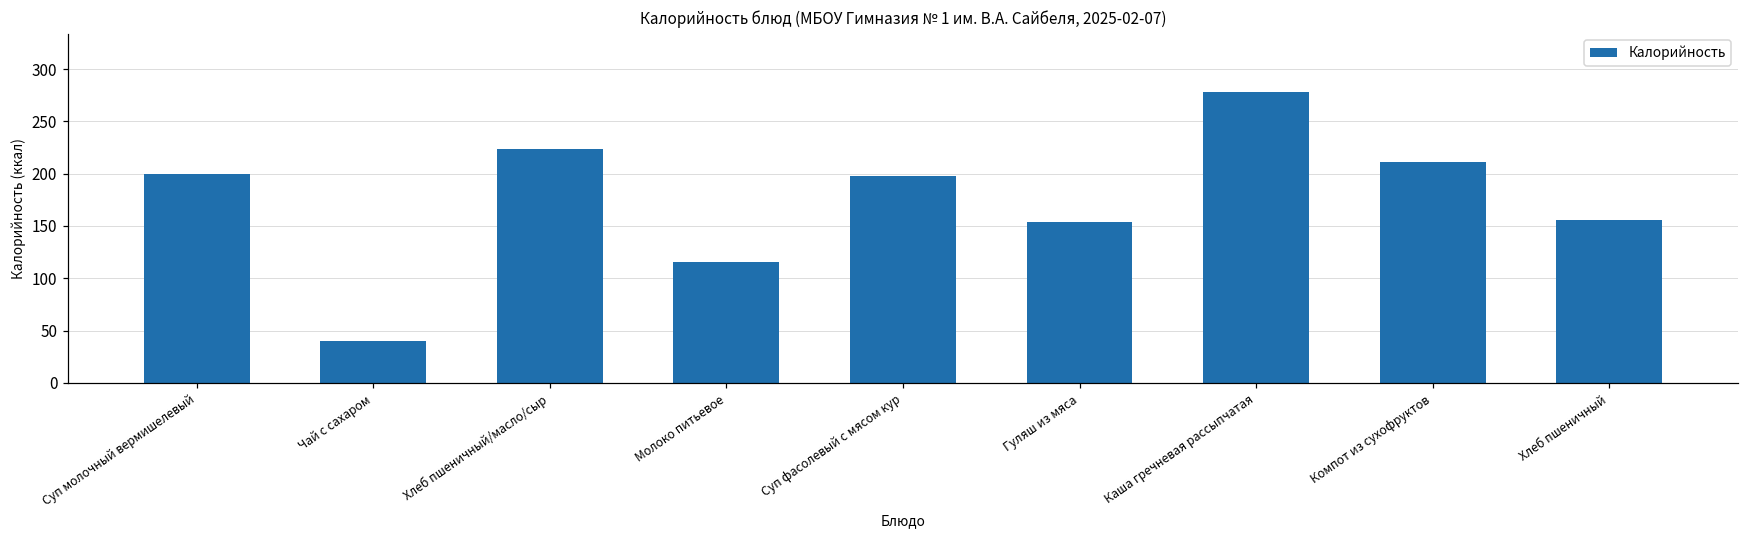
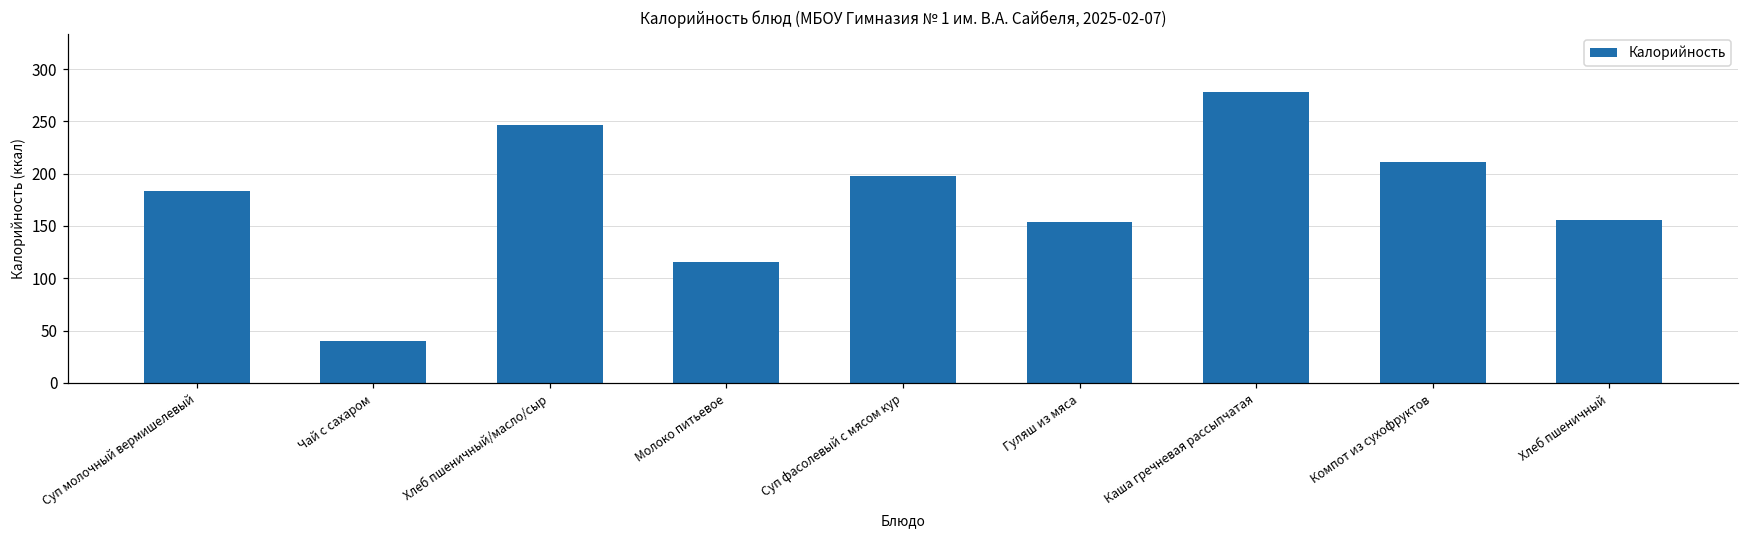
  {
-   "Суп молочный вермишелевый": 200,
+   "Суп молочный вермишелевый": 180,
    "Чай с сахаром": 40,
-   "Хлеб пшеничный/масло/сыр": 220,
+   "Хлеб пшеничный/масло/сыр": 250,
    "Молоко питьевое": 120,
    "Суп фасолевый с мясом кур": 200,
    "Гуляш из мяса": 150,
    "Каша гречневая рассыпчатая": 280,
    "Компот из сухофруктов": 210,
    "Хлеб пшеничный": 160
  }
